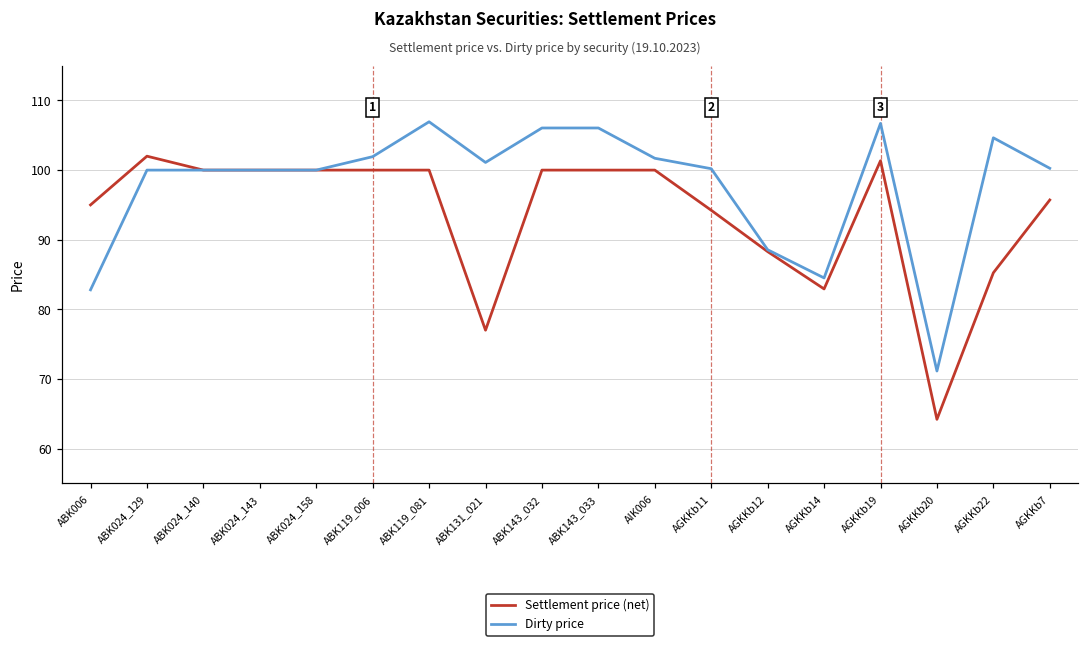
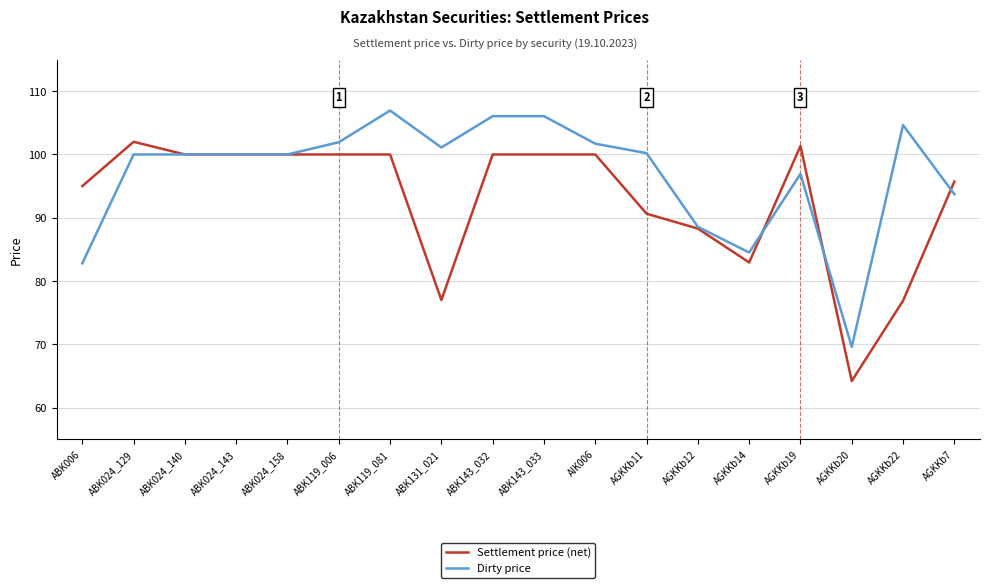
  {
    "Settlement price (net)": {
      "ABK006": 95,
      "ABK024_129": 102,
      "ABK119_006": 100,
      "ABK119_081": 100,
      "ABK131_021": 77,
      "ABK143_032": 100,
      "ABK143_033": 100,
      "AIK006": 100,
-     "AGKKb11": 94,
+     "AGKKb11": 91,
      "AGKKb14": 83,
      "AGKKb19": 101,
      "AGKKb20": 64,
-     "AGKKb22": 85,
+     "AGKKb22": 77,
      "AGKKb7": 96
    },
    "Dirty price": {
      "ABK006": 83,
      "ABK024_129": 100,
      "ABK119_006": 102,
      "ABK119_081": 107,
      "ABK131_021": 101,
      "ABK143_032": 106,
      "ABK143_033": 106,
      "AIK006": 102,
      "AGKKb11": 100,
      "AGKKb14": 85,
-     "AGKKb19": 107,
-     "AGKKb20": 71,
+     "AGKKb19": 97,
+     "AGKKb20": 70,
      "AGKKb22": 105,
-     "AGKKb7": 100
+     "AGKKb7": 94
    }
  }
